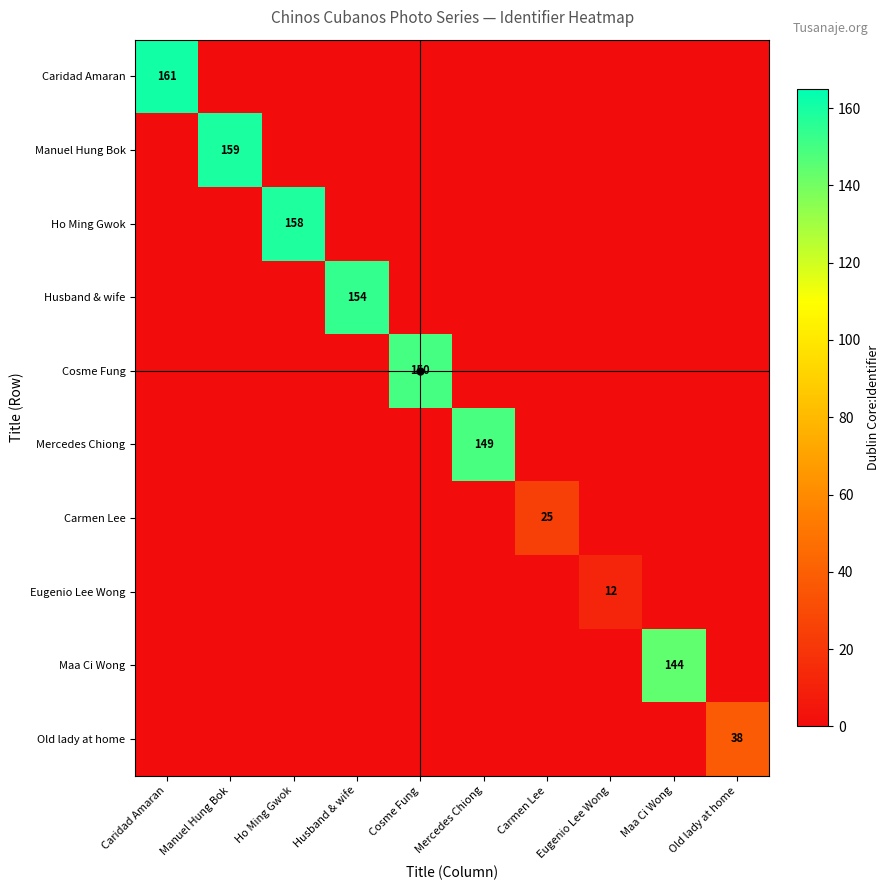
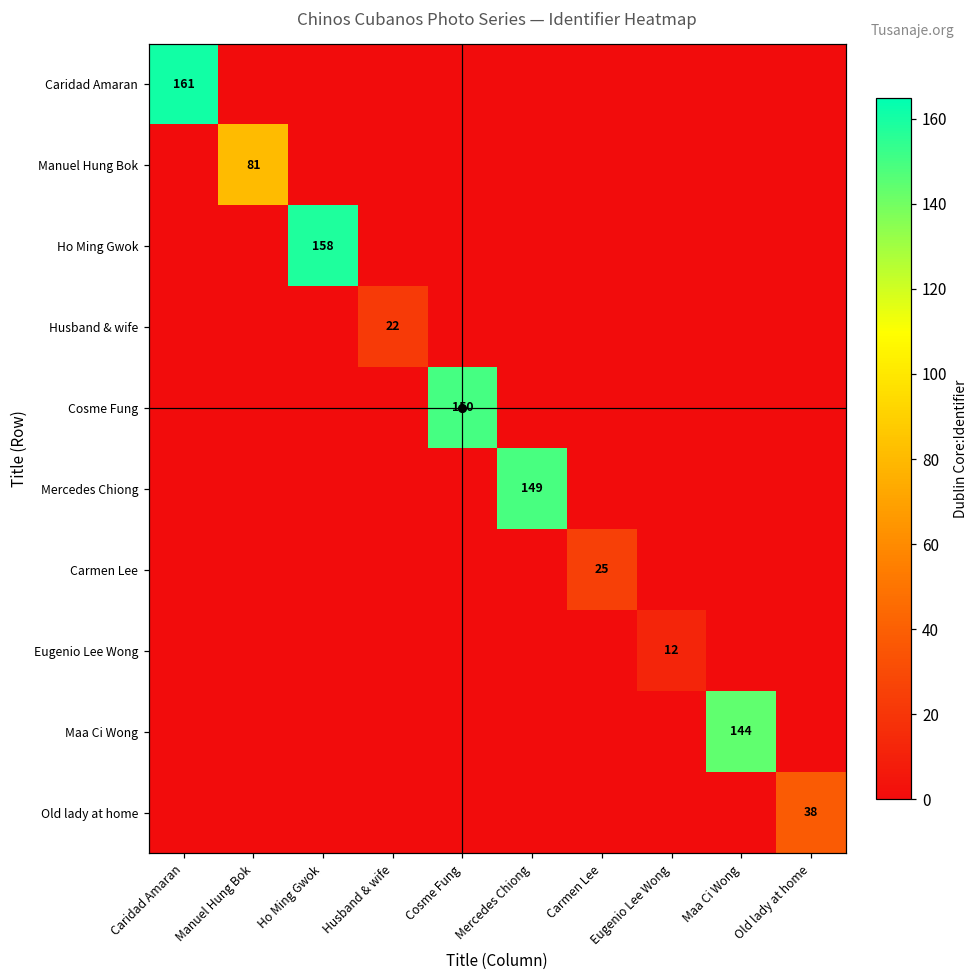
  {
    "Caridad Amaran": {
      "Caridad Amaran": 161
    },
    "Manuel Hung Bok": {
-     "Manuel Hung Bok": 159
+     "Manuel Hung Bok": 81
    },
    "Ho Ming Gwok": {
      "Ho Ming Gwok": 158
    },
    "Husband & wife": {
-     "Husband & wife": 154
+     "Husband & wife": 22
    },
    "Mercedes Chiong": {
      "Mercedes Chiong": 149
    },
    "Carmen Lee": {
      "Carmen Lee": 25
    },
    "Eugenio Lee Wong": {
      "Eugenio Lee Wong": 12
    },
    "Maa Ci Wong": {
      "Maa Ci Wong": 144
    },
    "Old lady at home": {
      "Old lady at home": 38
    }
  }
